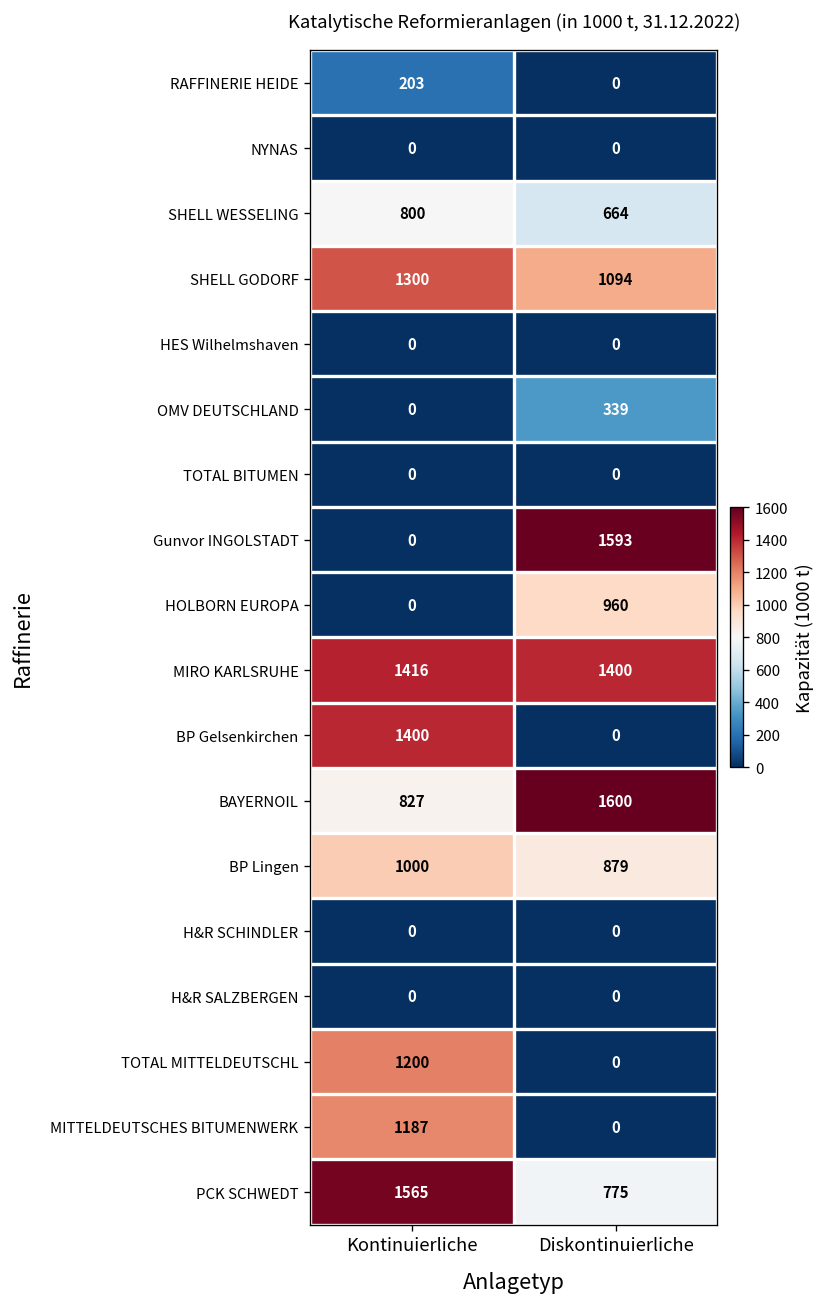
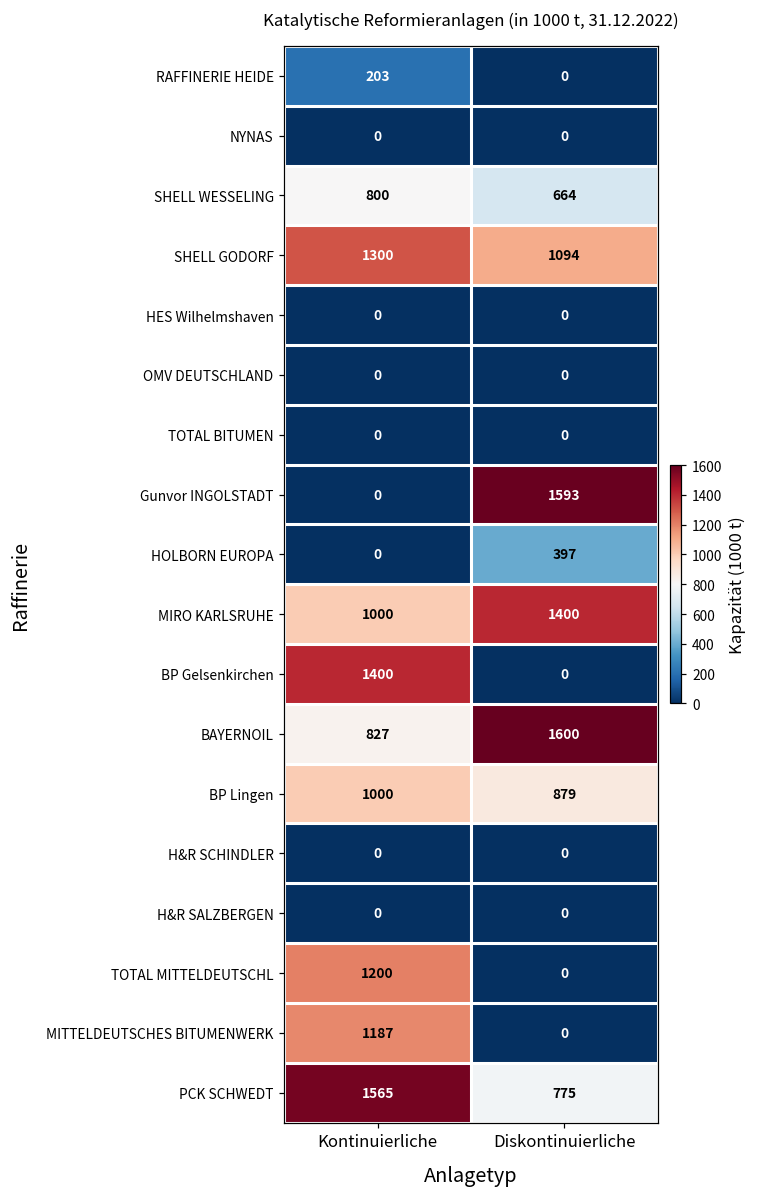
  {
    "RAFFINERIE HEIDE": {
      "Kontinuierliche": 203,
      "Diskontinuierliche": 0
    },
    "NYNAS": {
      "Kontinuierliche": 0,
      "Diskontinuierliche": 0
    },
    "SHELL WESSELING": {
      "Kontinuierliche": 800,
      "Diskontinuierliche": 664
    },
    "SHELL GODORF": {
      "Kontinuierliche": 1300,
      "Diskontinuierliche": 1094
    },
    "HES Wilhelmshaven": {
      "Kontinuierliche": 0,
      "Diskontinuierliche": 0
    },
    "OMV DEUTSCHLAND": {
      "Kontinuierliche": 0,
-     "Diskontinuierliche": 339
+     "Diskontinuierliche": 0
    },
    "TOTAL BITUMEN": {
      "Kontinuierliche": 0,
      "Diskontinuierliche": 0
    },
    "Gunvor INGOLSTADT": {
      "Kontinuierliche": 0,
      "Diskontinuierliche": 1593
    },
    "HOLBORN EUROPA": {
      "Kontinuierliche": 0,
-     "Diskontinuierliche": 960
+     "Diskontinuierliche": 397
    },
    "MIRO KARLSRUHE": {
-     "Kontinuierliche": 1416,
+     "Kontinuierliche": 1000,
      "Diskontinuierliche": 1400
    },
    "BP Gelsenkirchen": {
      "Kontinuierliche": 1400,
      "Diskontinuierliche": 0
    },
    "BAYERNOIL": {
      "Kontinuierliche": 827,
      "Diskontinuierliche": 1600
    },
    "BP Lingen": {
      "Kontinuierliche": 1000,
      "Diskontinuierliche": 879
    },
    "H&R SCHINDLER": {
      "Kontinuierliche": 0,
      "Diskontinuierliche": 0
    },
    "H&R SALZBERGEN": {
      "Kontinuierliche": 0,
      "Diskontinuierliche": 0
    },
    "TOTAL MITTELDEUTSCHL": {
      "Kontinuierliche": 1200,
      "Diskontinuierliche": 0
    },
    "MITTELDEUTSCHES BITUMENWERK": {
      "Kontinuierliche": 1187,
      "Diskontinuierliche": 0
    },
    "PCK SCHWEDT": {
      "Kontinuierliche": 1565,
      "Diskontinuierliche": 775
    }
  }
